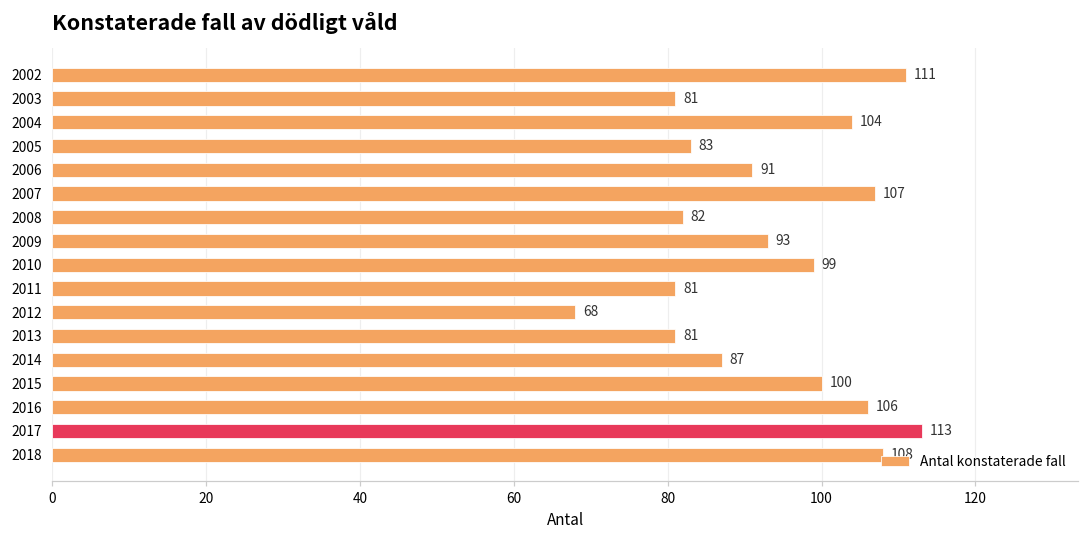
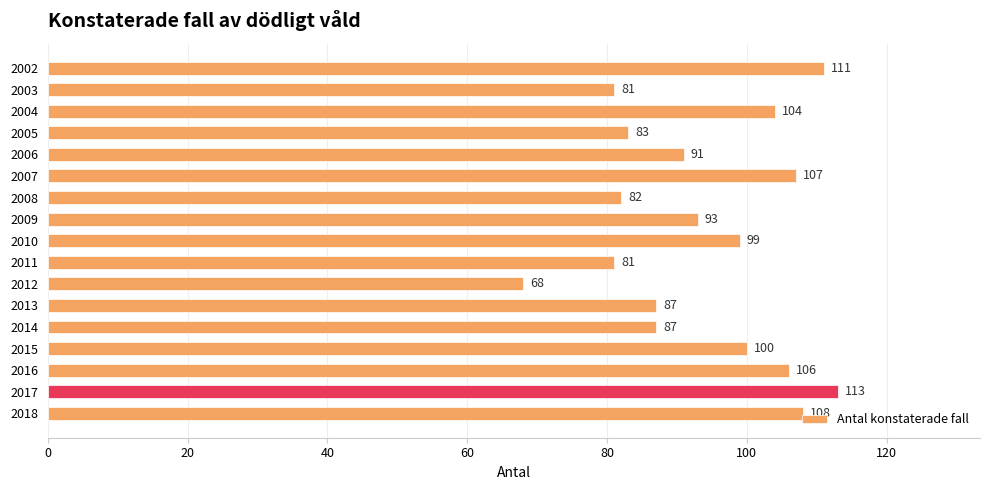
  {
    "2002": 111,
    "2003": 81,
    "2004": 104,
    "2005": 83,
    "2006": 91,
    "2007": 107,
    "2008": 82,
    "2009": 93,
    "2010": 99,
    "2011": 81,
    "2012": 68,
-   "2013": 81,
+   "2013": 87,
    "2014": 87,
    "2015": 100,
    "2016": 106,
    "2017": 113,
    "2018": 108
  }
